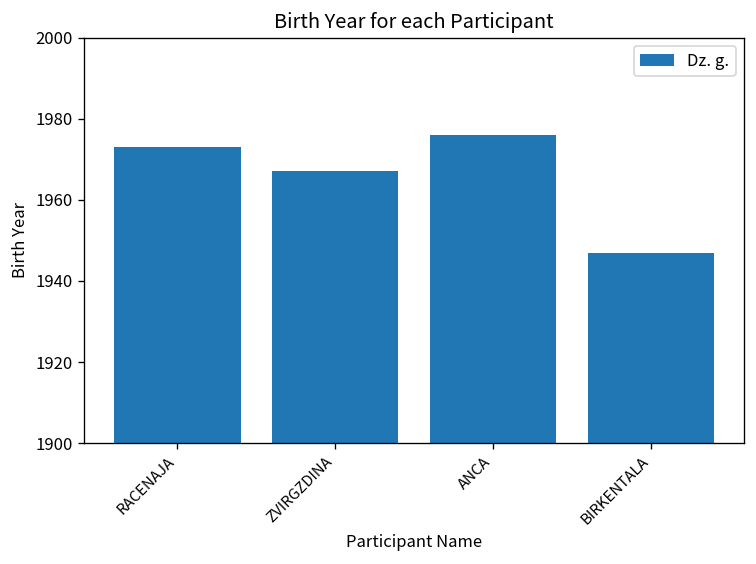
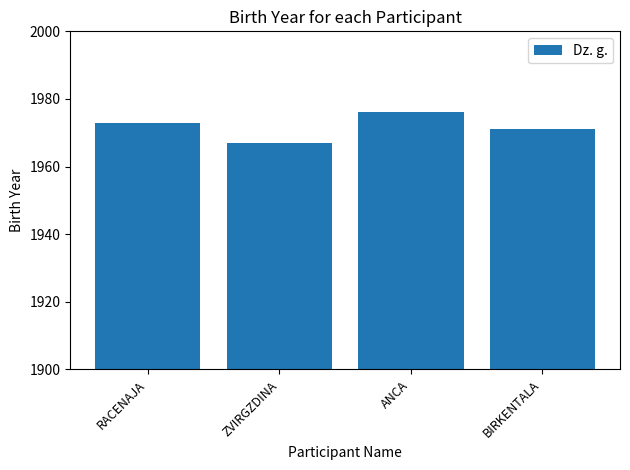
  {
    "RACENAJA": 1973,
    "ZVIRGZDINA": 1967,
    "ANCA": 1976,
-   "BIRKENTALA": 1947
+   "BIRKENTALA": 1971
  }
